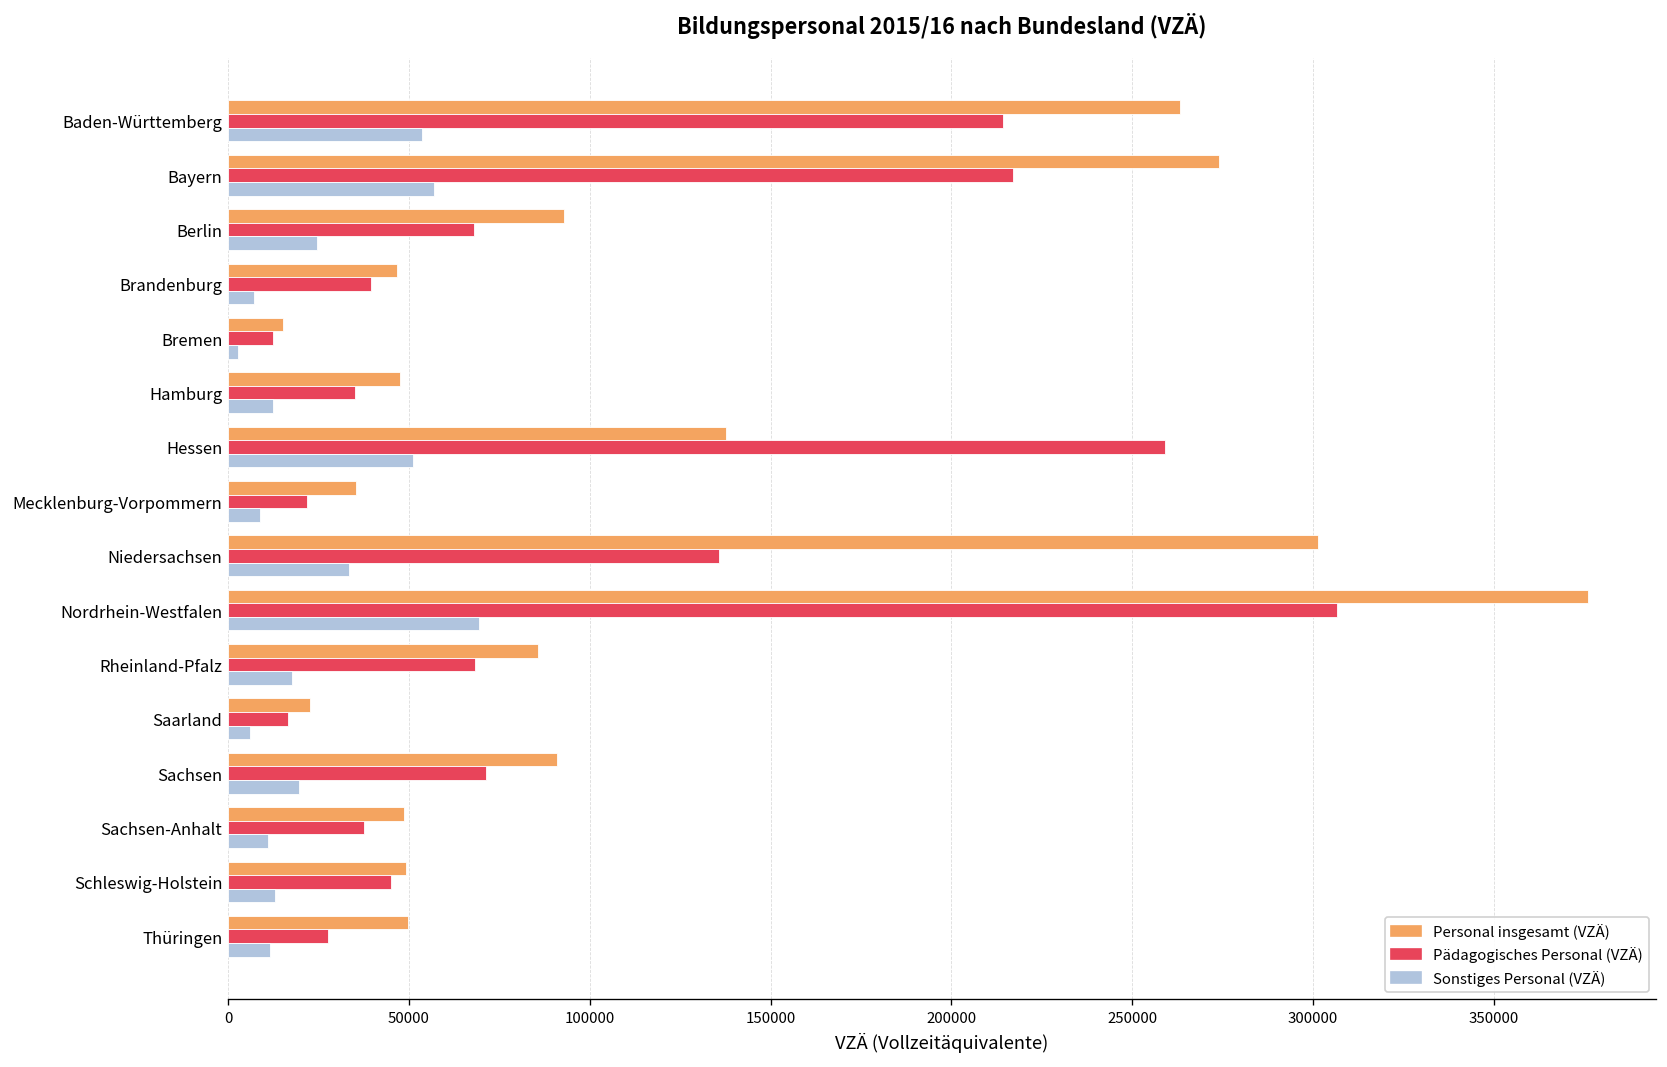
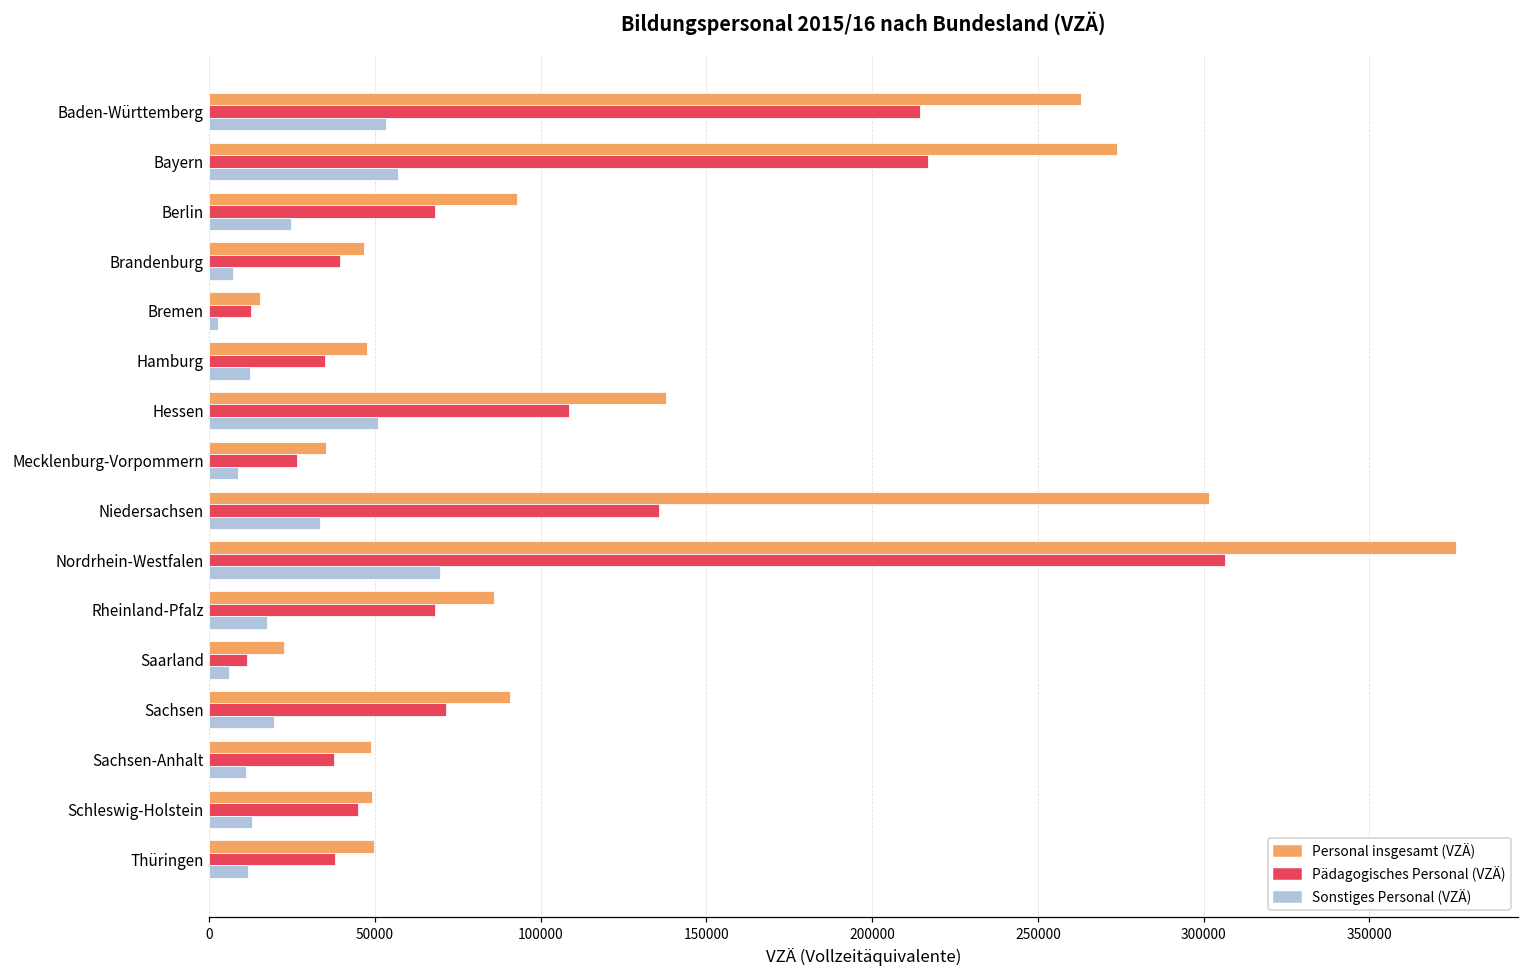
  {
    "Personal insgesamt (VZÄ)": {
      "Baden-Württemberg": 263000,
      "Bayern": 274000,
      "Berlin": 93000,
      "Brandenburg": 47000,
      "Bremen": 15000,
      "Hamburg": 48000,
      "Hessen": 138000,
      "Mecklenburg-Vorpommern": 35000,
      "Niedersachsen": 301000,
      "Nordrhein-Westfalen": 376000,
      "Rheinland-Pfalz": 86000,
      "Saarland": 23000,
      "Sachsen": 91000,
      "Sachsen-Anhalt": 49000,
      "Schleswig-Holstein": 49000,
      "Thüringen": 50000
    },
    "Pädagogisches Personal (VZÄ)": {
      "Baden-Württemberg": 214000,
      "Bayern": 217000,
      "Berlin": 68000,
      "Brandenburg": 40000,
      "Bremen": 13000,
      "Hamburg": 35000,
-     "Hessen": 259000,
-     "Mecklenburg-Vorpommern": 22000,
+     "Hessen": 109000,
+     "Mecklenburg-Vorpommern": 27000,
      "Niedersachsen": 136000,
      "Nordrhein-Westfalen": 307000,
      "Rheinland-Pfalz": 68000,
-     "Saarland": 17000,
+     "Saarland": 12000,
      "Sachsen": 71000,
      "Sachsen-Anhalt": 38000,
      "Schleswig-Holstein": 45000,
-     "Thüringen": 28000
+     "Thüringen": 38000
    },
    "Sonstiges Personal (VZÄ)": {
      "Baden-Württemberg": 54000,
      "Bayern": 57000,
      "Berlin": 25000,
      "Brandenburg": 7000,
      "Bremen": 3000,
      "Hamburg": 12000,
      "Hessen": 51000,
      "Mecklenburg-Vorpommern": 9000,
      "Niedersachsen": 34000,
      "Nordrhein-Westfalen": 70000,
      "Rheinland-Pfalz": 18000,
      "Saarland": 6000,
      "Sachsen": 20000,
      "Sachsen-Anhalt": 11000,
      "Schleswig-Holstein": 13000,
      "Thüringen": 12000
    }
  }
